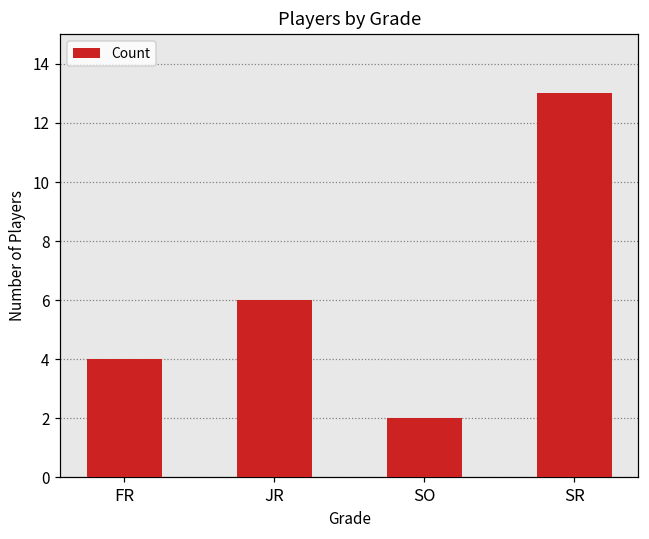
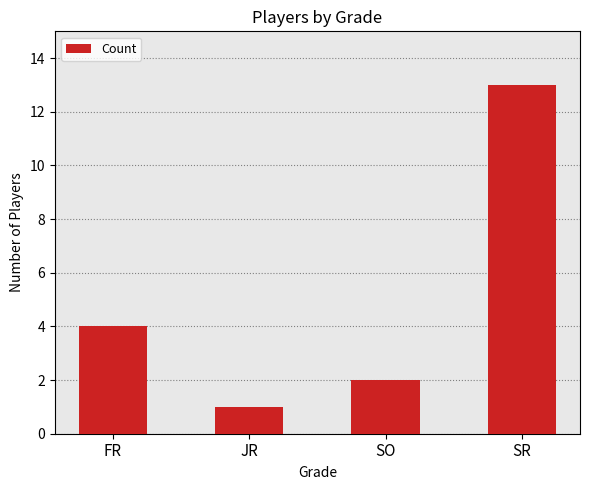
  {
    "FR": 4,
-   "JR": 6,
+   "JR": 1,
    "SO": 2,
    "SR": 13
  }
